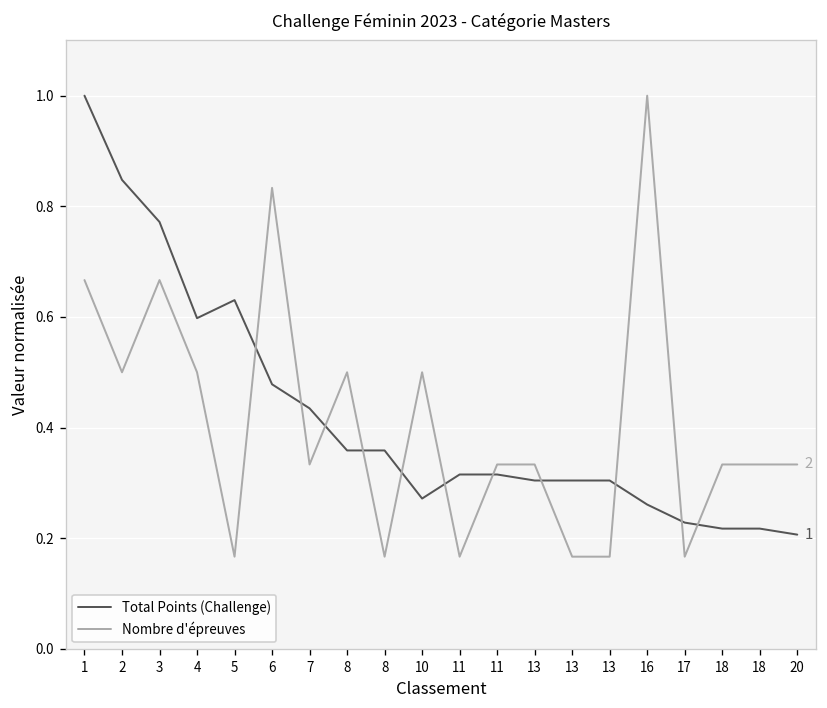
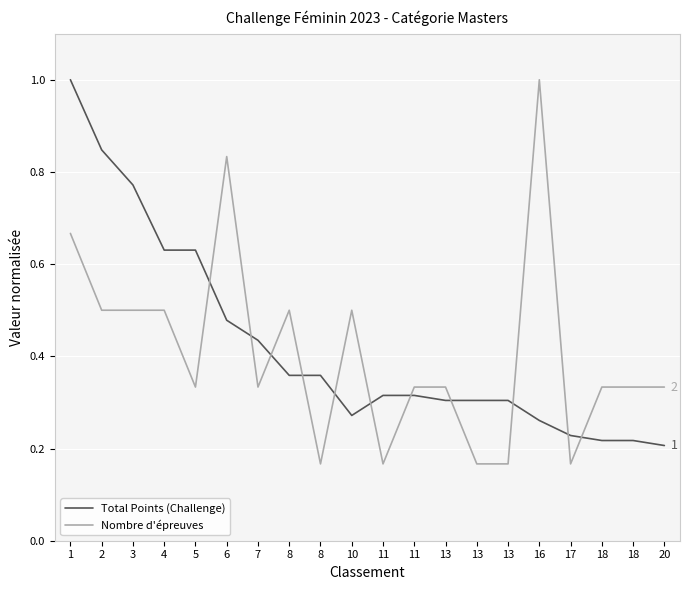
  {
    "Total Points (Challenge)": {
      "1": 1.00,
      "2": 0.85,
      "3": 0.77,
-     "4": 0.60,
+     "4": 0.63,
      "5": 0.63,
      "6": 0.48,
      "7": 0.43,
      "10": 0.27,
      "16": 0.26,
      "17": 0.23
    },
    "Nombre d'épreuves": {
      "1": 0.67,
      "2": 0.50,
-     "3": 0.67,
+     "3": 0.50,
      "4": 0.50,
-     "5": 0.17,
+     "5": 0.33,
      "6": 0.83,
      "7": 0.33,
      "10": 0.50,
      "16": 1.00,
      "17": 0.17
    }
  }
